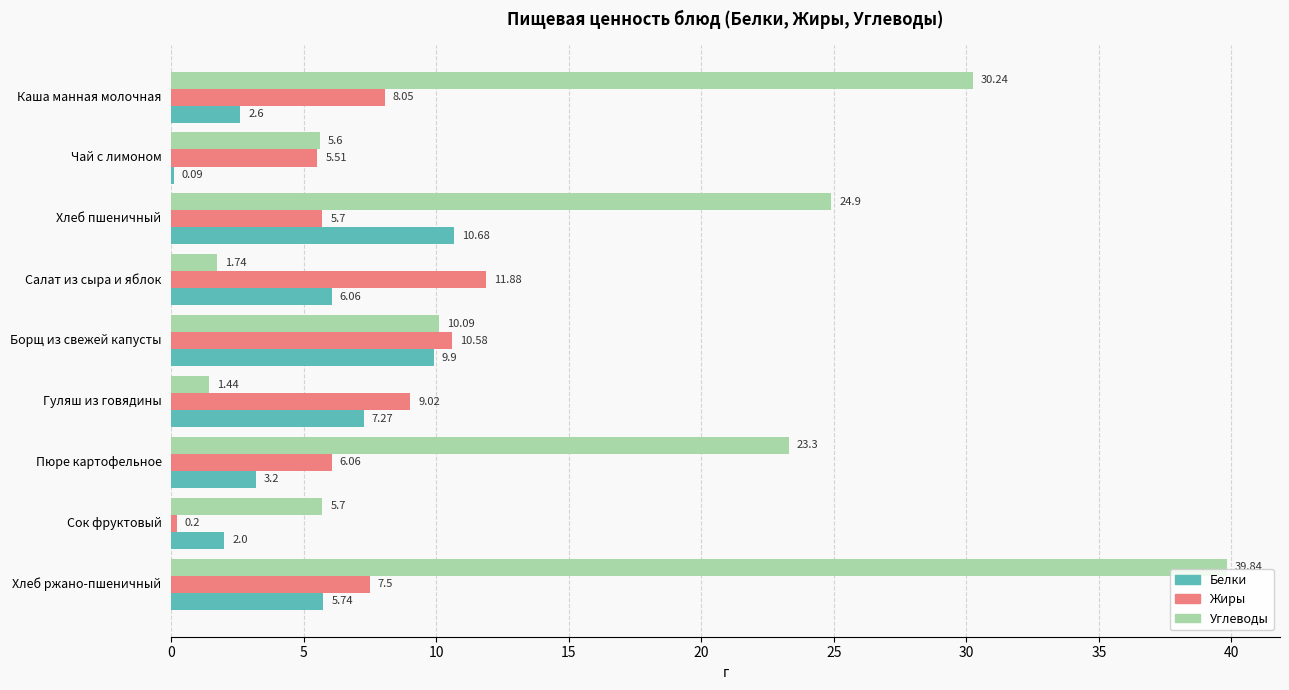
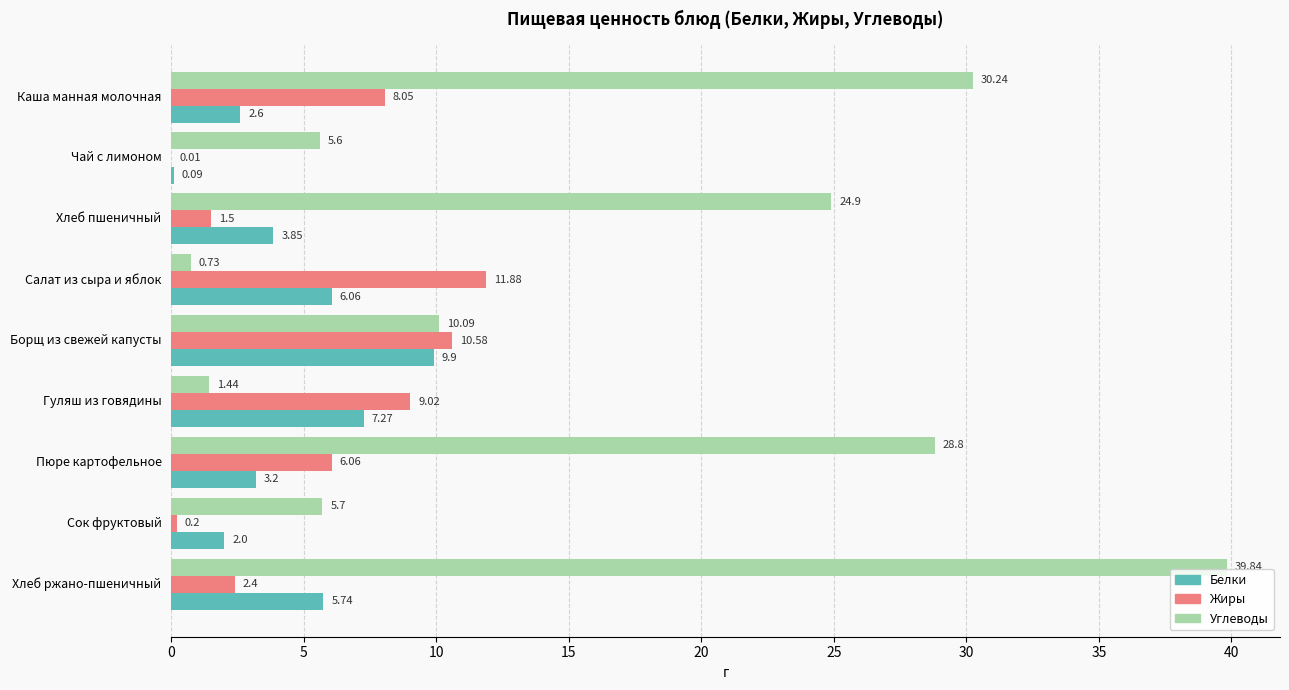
  {
    "Белки": {
      "Каша манная молочная": 2.6,
      "Чай с лимоном": 0.09,
-     "Хлеб пшеничный": 10.68,
+     "Хлеб пшеничный": 3.85,
      "Салат из сыра и яблок": 6.06,
      "Борщ из свежей капусты": 9.9,
      "Гуляш из говядины": 7.27,
      "Пюре картофельное": 3.2,
      "Сок фруктовый": 2.0,
      "Хлеб ржано-пшеничный": 5.74
    },
    "Жиры": {
      "Каша манная молочная": 8.05,
-     "Чай с лимоном": 5.51,
-     "Хлеб пшеничный": 5.7,
+     "Чай с лимоном": 0.01,
+     "Хлеб пшеничный": 1.5,
      "Салат из сыра и яблок": 11.88,
      "Борщ из свежей капусты": 10.58,
      "Гуляш из говядины": 9.02,
      "Пюре картофельное": 6.06,
      "Сок фруктовый": 0.2,
-     "Хлеб ржано-пшеничный": 7.5
+     "Хлеб ржано-пшеничный": 2.4
    },
    "Углеводы": {
      "Каша манная молочная": 30.24,
      "Чай с лимоном": 5.6,
      "Хлеб пшеничный": 24.9,
-     "Салат из сыра и яблок": 1.74,
+     "Салат из сыра и яблок": 0.73,
      "Борщ из свежей капусты": 10.09,
      "Гуляш из говядины": 1.44,
-     "Пюре картофельное": 23.3,
+     "Пюре картофельное": 28.8,
      "Сок фруктовый": 5.7
    }
  }
